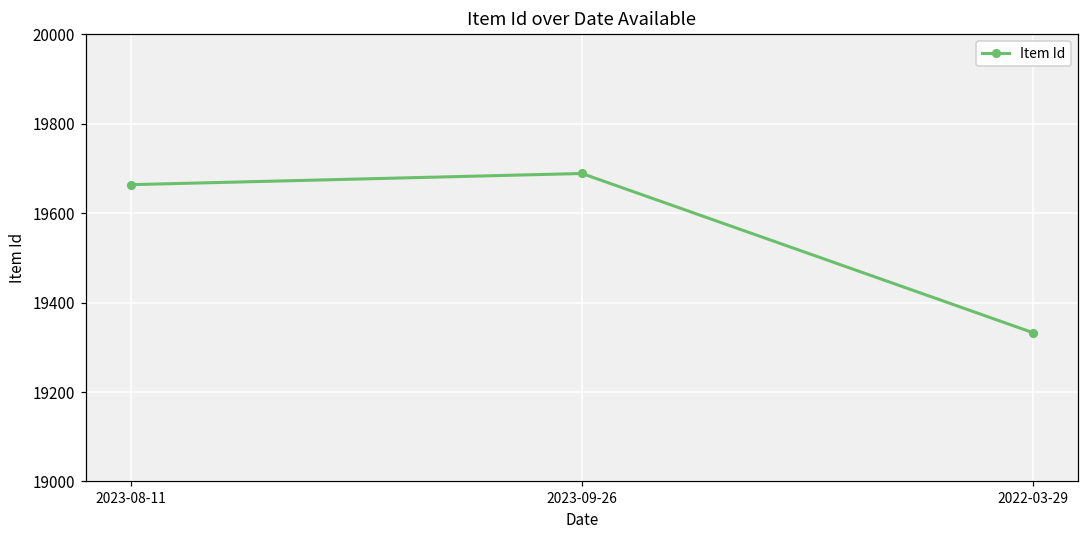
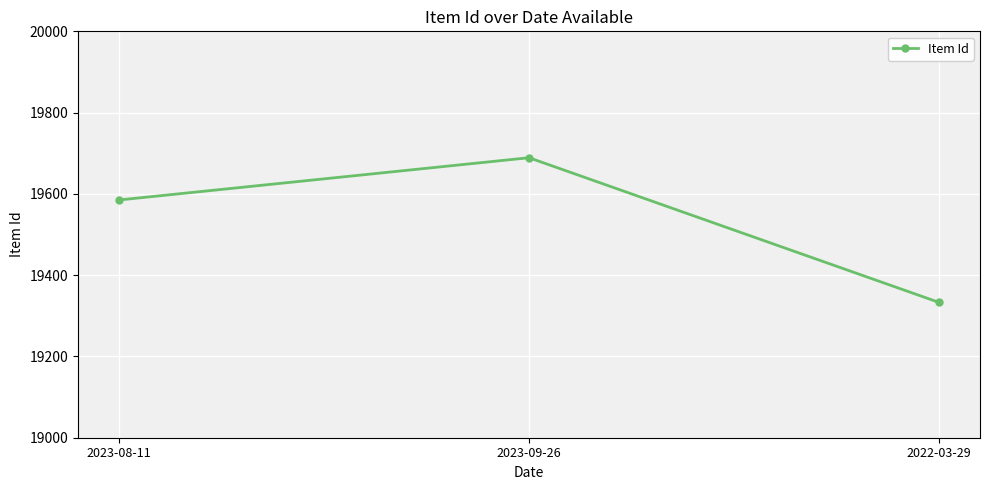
  {
-   "2023-08-11": 19660,
+   "2023-08-11": 19590,
    "2023-09-26": 19690,
    "2022-03-29": 19330
  }
